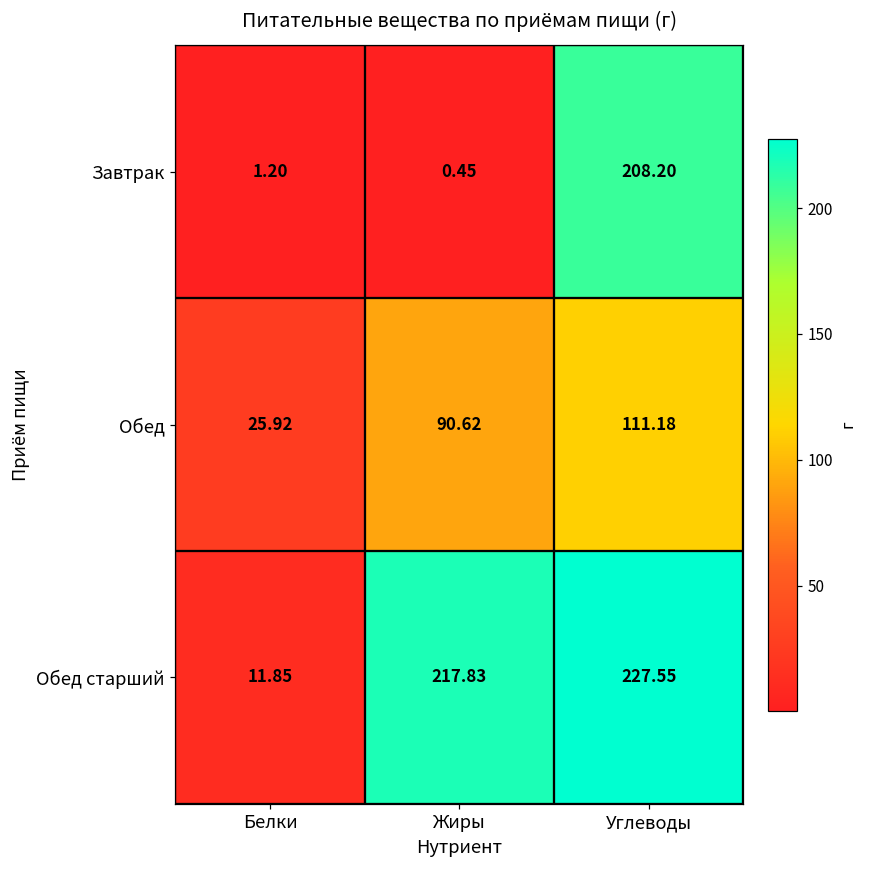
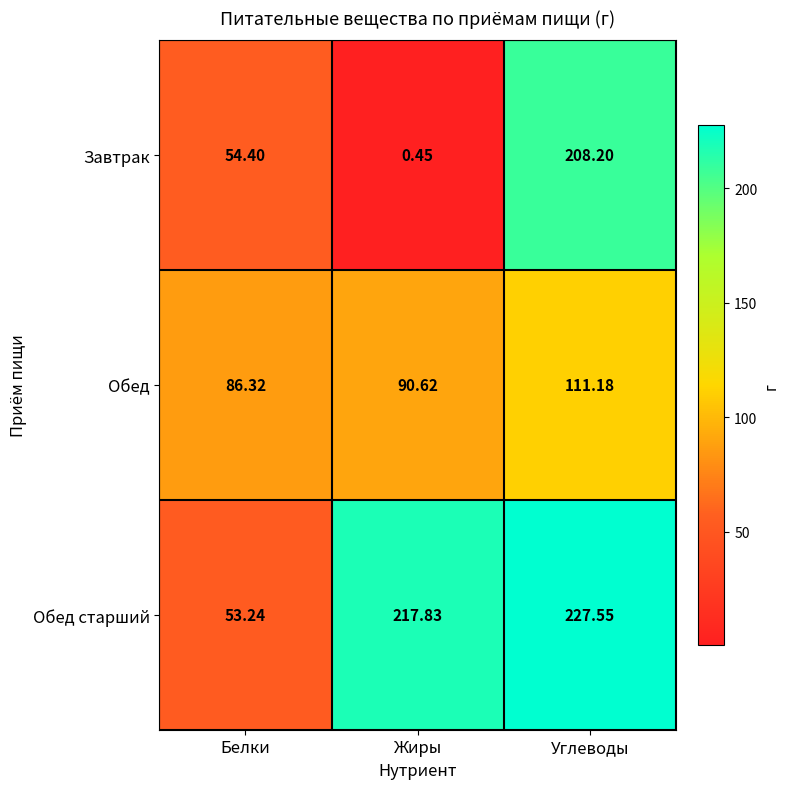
  {
    "Завтрак": {
-     "Белки": 1.20,
+     "Белки": 54.40,
      "Жиры": 0.45,
      "Углеводы": 208.20
    },
    "Обед": {
-     "Белки": 25.92,
+     "Белки": 86.32,
      "Жиры": 90.62,
      "Углеводы": 111.18
    },
    "Обед старший": {
-     "Белки": 11.85,
+     "Белки": 53.24,
      "Жиры": 217.83,
      "Углеводы": 227.55
    }
  }
